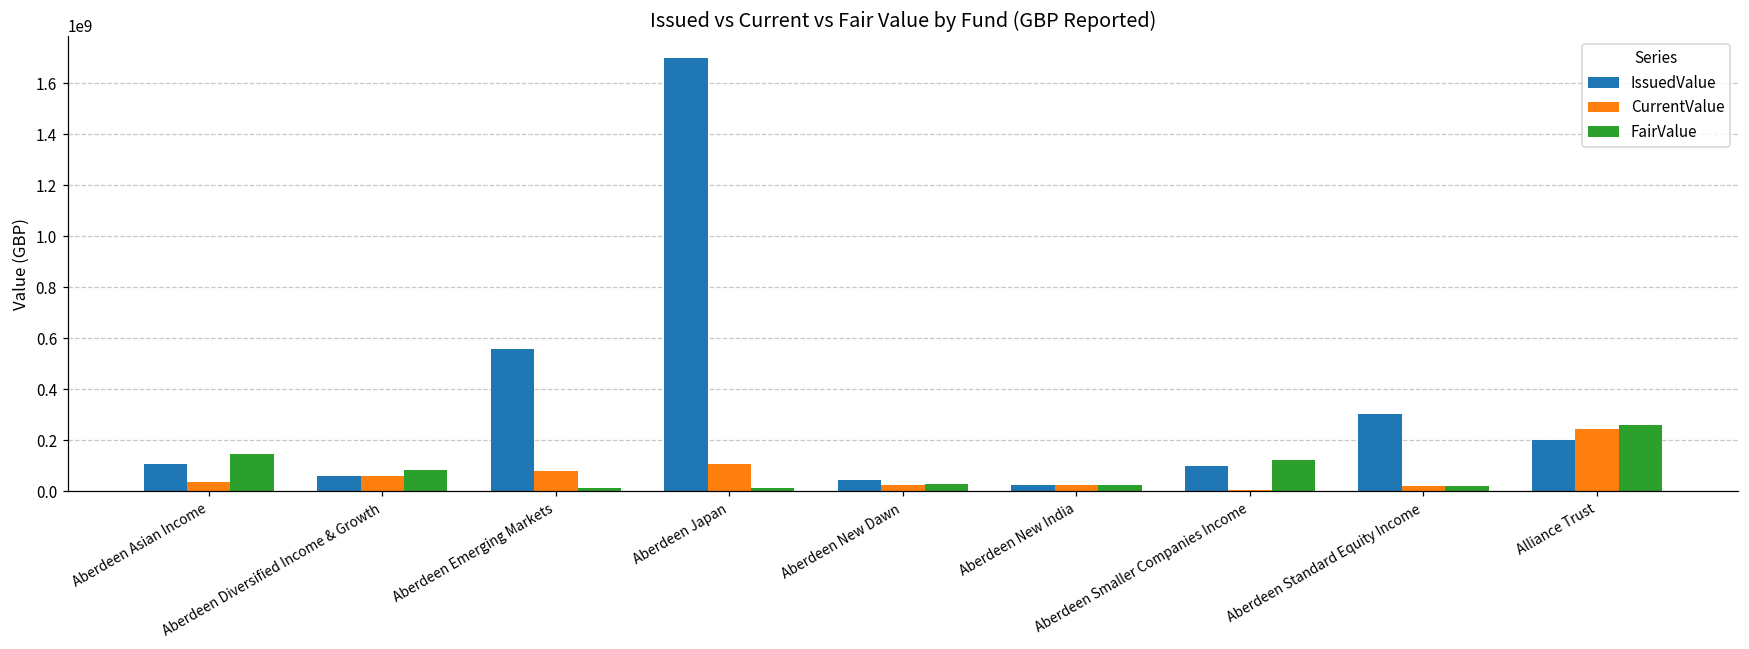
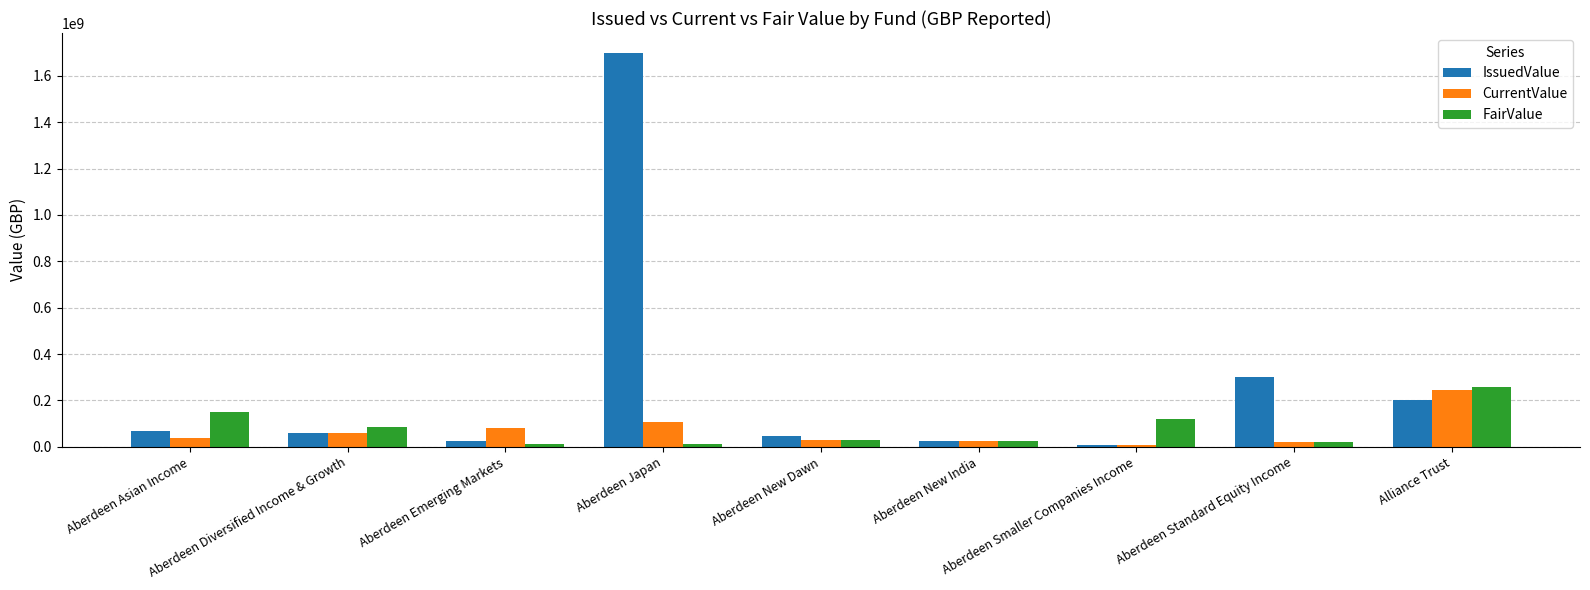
  {
    "IssuedValue": {
-     "Aberdeen Asian Income": 110000000,
+     "Aberdeen Asian Income": 70000000,
      "Aberdeen Diversified Income & Growth": 60000000,
-     "Aberdeen Emerging Markets": 560000000,
+     "Aberdeen Emerging Markets": 30000000,
      "Aberdeen Japan": 1700000000,
      "Aberdeen New Dawn": 50000000,
      "Aberdeen New India": 20000000,
-     "Aberdeen Smaller Companies Income": 100000000,
+     "Aberdeen Smaller Companies Income": 10000000,
      "Aberdeen Standard Equity Income": 300000000,
      "Alliance Trust": 200000000
    },
    "CurrentValue": {
      "Aberdeen Asian Income": 40000000,
      "Aberdeen Diversified Income & Growth": 60000000,
      "Aberdeen Emerging Markets": 80000000,
      "Aberdeen Japan": 110000000,
      "Aberdeen New Dawn": 30000000,
      "Aberdeen New India": 20000000,
      "Aberdeen Standard Equity Income": 20000000,
      "Alliance Trust": 250000000
    },
    "FairValue": {
      "Aberdeen Asian Income": 150000000,
      "Aberdeen Diversified Income & Growth": 90000000,
      "Aberdeen Emerging Markets": 10000000,
      "Aberdeen Japan": 10000000,
      "Aberdeen New Dawn": 30000000,
      "Aberdeen New India": 20000000,
      "Aberdeen Smaller Companies Income": 120000000,
      "Aberdeen Standard Equity Income": 20000000,
      "Alliance Trust": 260000000
    }
  }
